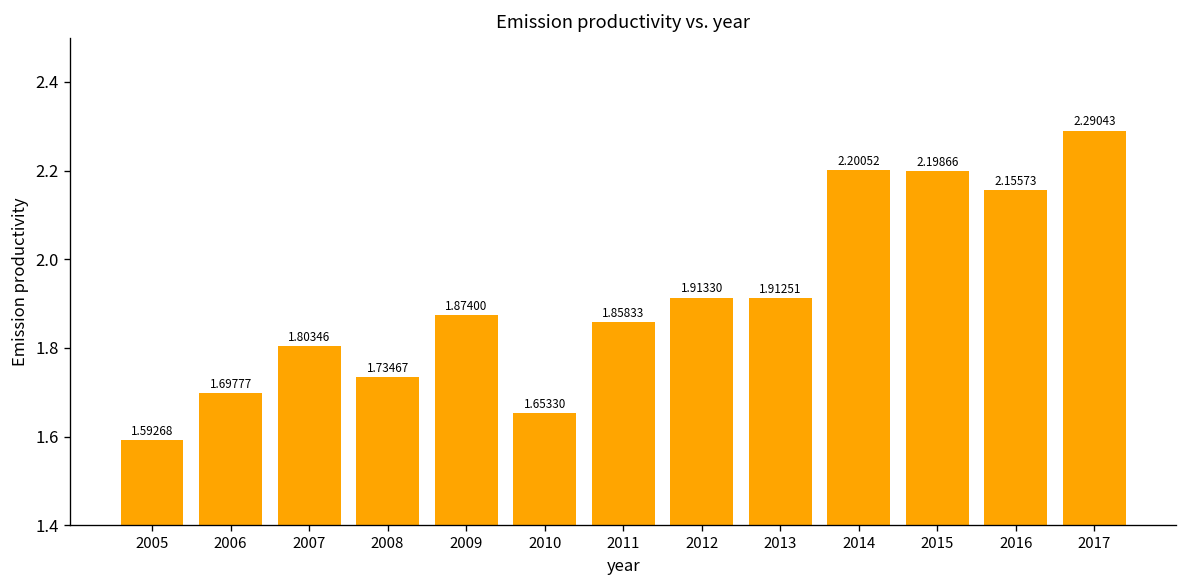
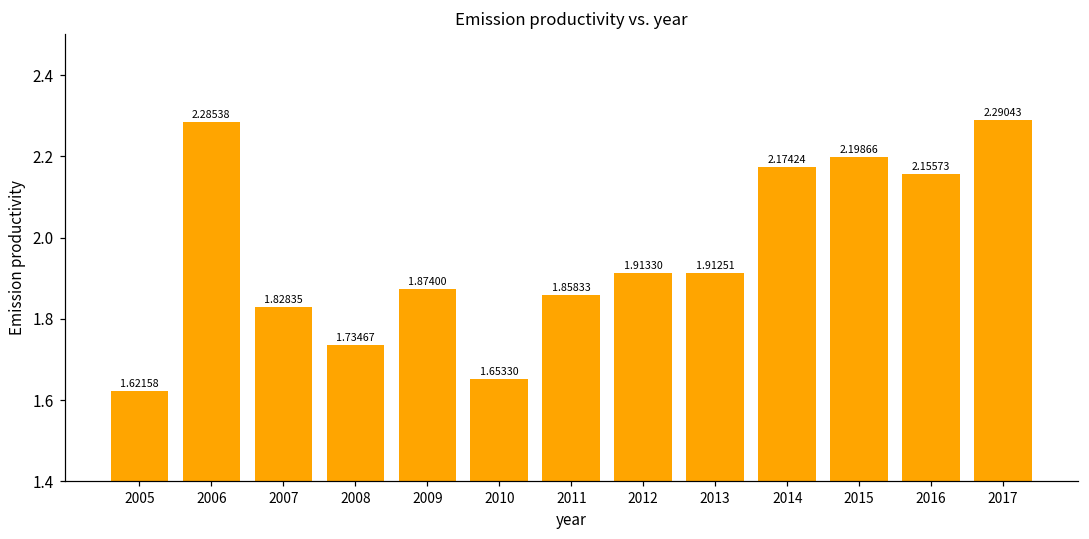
  {
-   "2005": 1.59268,
-   "2006": 1.69777,
-   "2007": 1.80346,
+   "2005": 1.62158,
+   "2006": 2.28538,
+   "2007": 1.82835,
    "2008": 1.73467,
    "2009": 1.87400,
    "2010": 1.65330,
    "2011": 1.85833,
    "2012": 1.91330,
    "2013": 1.91251,
-   "2014": 2.20052,
+   "2014": 2.17424,
    "2015": 2.19866,
    "2016": 2.15573,
    "2017": 2.29043
  }
